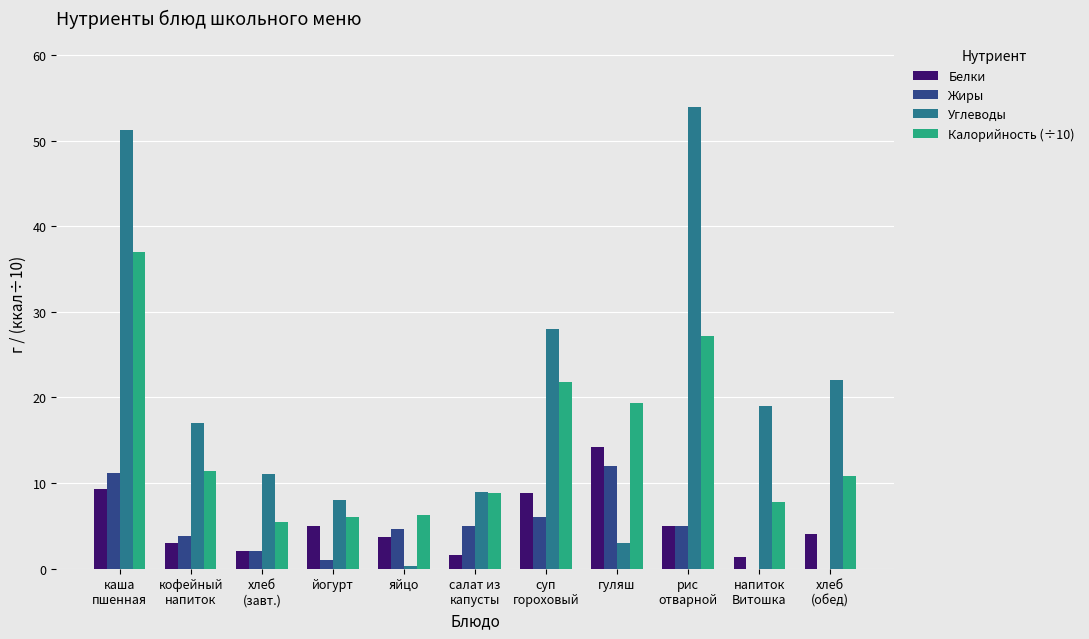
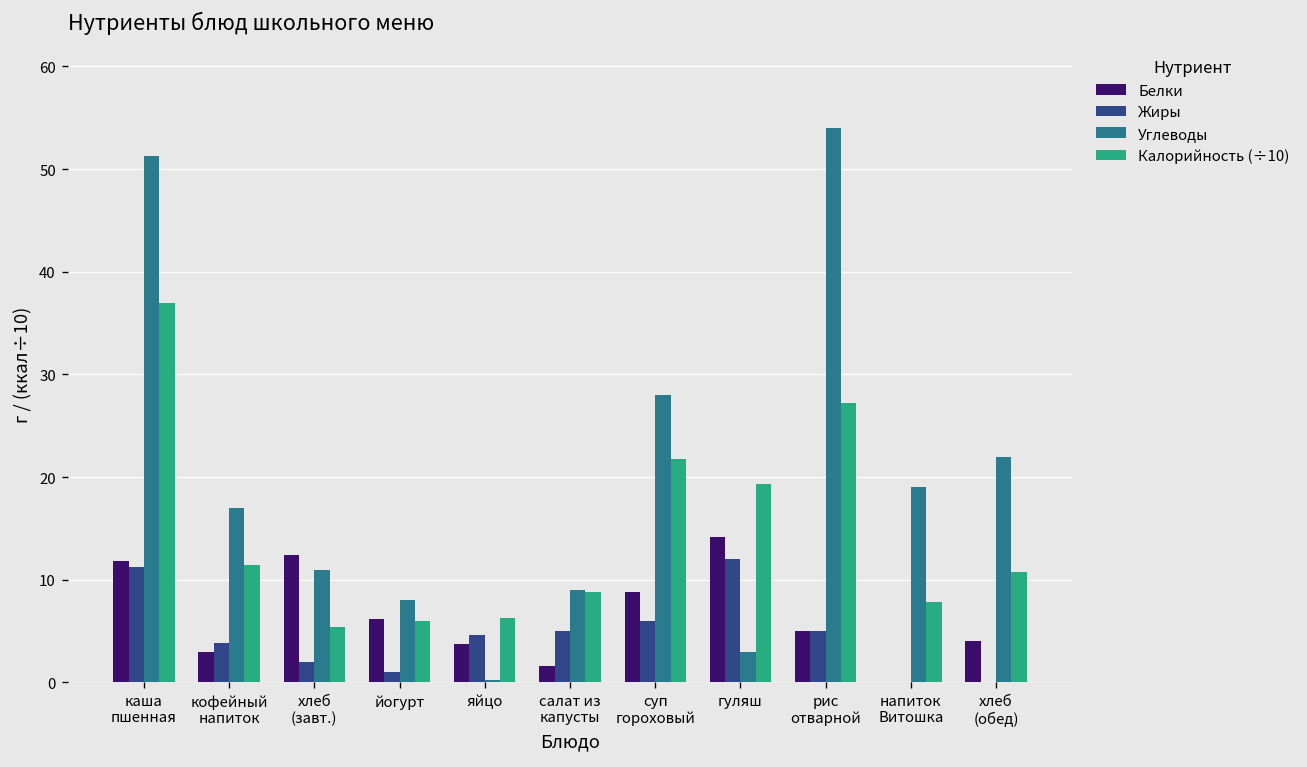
  {
    "Белки": {
-     "каша пшенная": 9,
+     "каша пшенная": 12,
      "кофейный напиток": 3,
-     "хлеб (завт.)": 2,
-     "йогурт": 5,
+     "хлеб (завт.)": 12,
+     "йогурт": 6,
      "яйцо": 4,
      "салат из капусты": 2,
      "суп гороховый": 9,
      "гуляш": 14,
      "рис отварной": 5,
-     "напиток Витошка": 1,
+     "напиток Витошка": 0,
      "хлеб (обед)": 4
    }
  }
